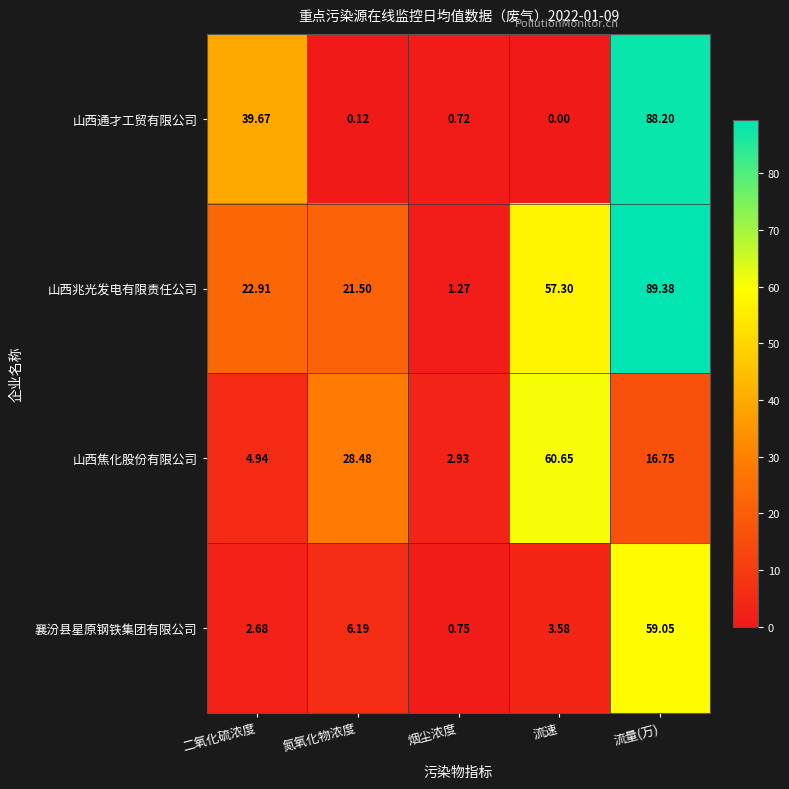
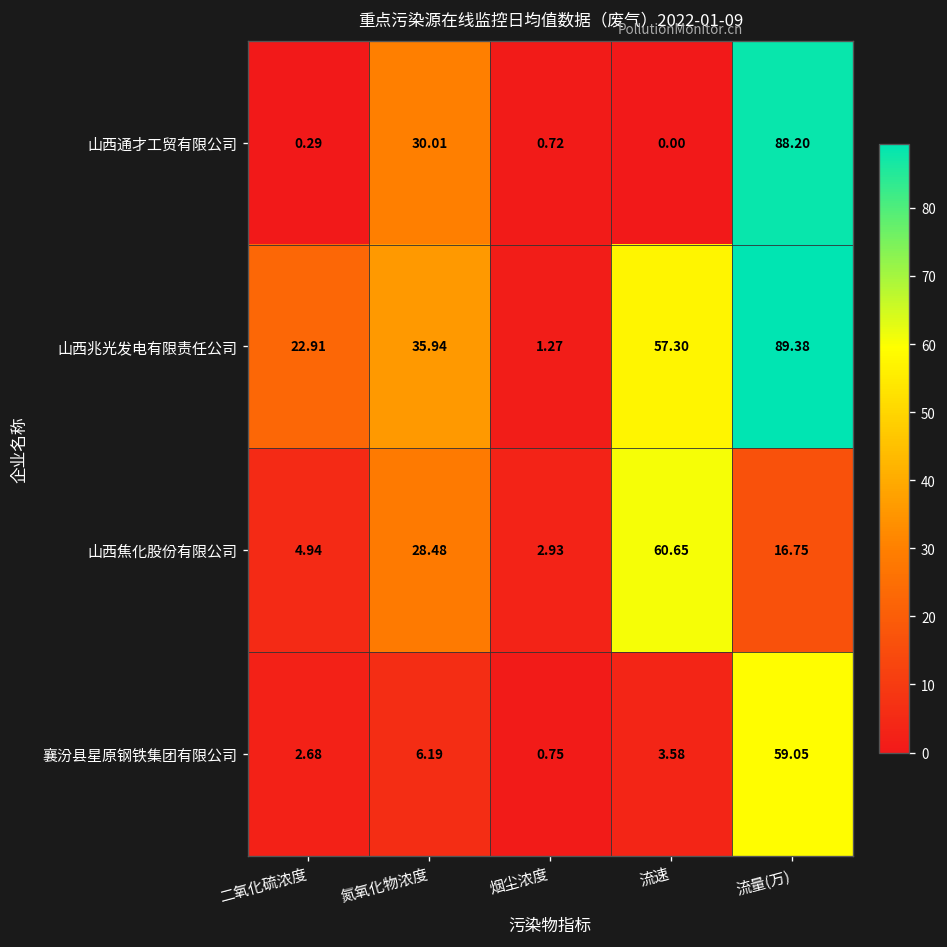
  {
    "山西通才工贸有限公司": {
-     "二氧化硫浓度": 39.67,
-     "氮氧化物浓度": 0.12,
+     "二氧化硫浓度": 0.29,
+     "氮氧化物浓度": 30.01,
      "烟尘浓度": 0.72,
      "流速": 0.00,
      "流量(万)": 88.20
    },
    "山西兆光发电有限责任公司": {
      "二氧化硫浓度": 22.91,
-     "氮氧化物浓度": 21.50,
+     "氮氧化物浓度": 35.94,
      "烟尘浓度": 1.27,
      "流速": 57.30,
      "流量(万)": 89.38
    },
    "山西焦化股份有限公司": {
      "二氧化硫浓度": 4.94,
      "氮氧化物浓度": 28.48,
      "烟尘浓度": 2.93,
      "流速": 60.65,
      "流量(万)": 16.75
    },
    "襄汾县星原钢铁集团有限公司": {
      "二氧化硫浓度": 2.68,
      "氮氧化物浓度": 6.19,
      "烟尘浓度": 0.75,
      "流速": 3.58,
      "流量(万)": 59.05
    }
  }
